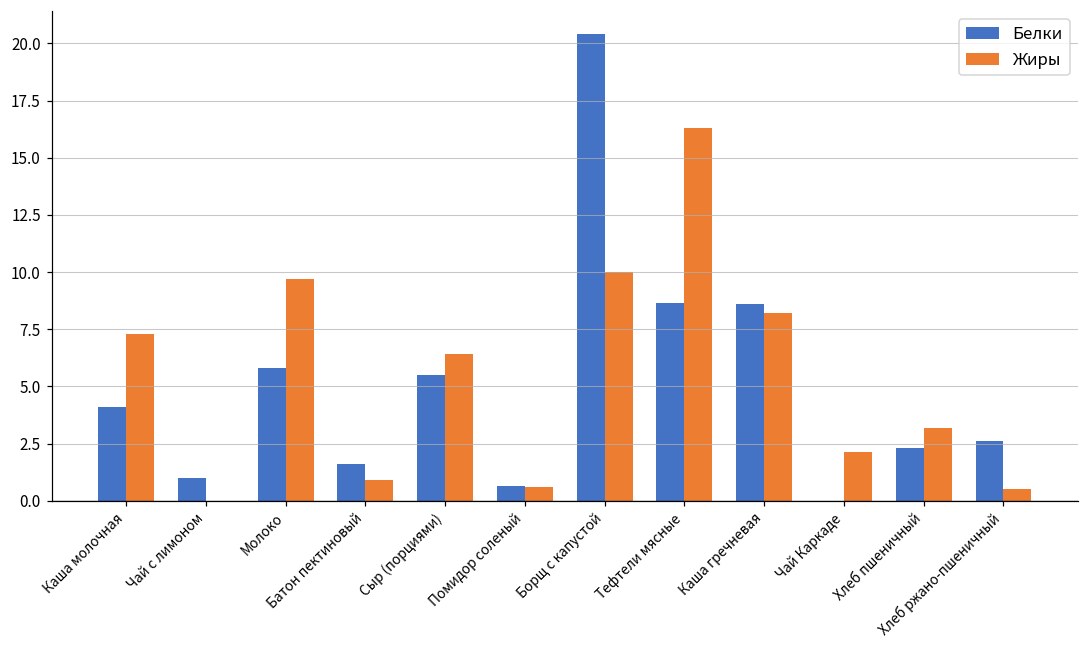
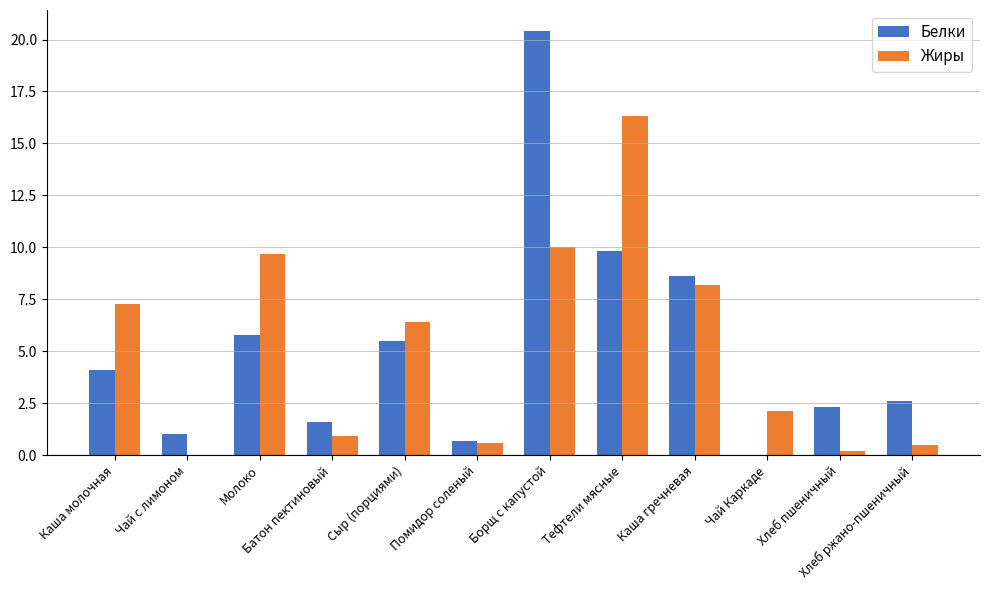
  {
    "Белки": {
      "Каша молочная": 4.1,
      "Чай с лимоном": 1.0,
      "Молоко": 5.8,
      "Батон пектиновый": 1.6,
      "Сыр (порциями)": 5.5,
      "Помидор соленый": 0.7,
      "Борщ с капустой": 20.4,
-     "Тефтели мясные": 8.7,
+     "Тефтели мясные": 9.8,
      "Каша гречневая": 8.6,
      "Чай Каркаде": 0.0,
      "Хлеб пшеничный": 2.3,
      "Хлеб ржано-пшеничный": 2.6
    },
    "Жиры": {
      "Каша молочная": 7.3,
      "Чай с лимоном": 0.0,
      "Молоко": 9.7,
      "Батон пектиновый": 0.9,
      "Сыр (порциями)": 6.4,
      "Помидор соленый": 0.6,
      "Борщ с капустой": 10.0,
      "Тефтели мясные": 16.3,
      "Каша гречневая": 8.2,
      "Чай Каркаде": 2.1,
-     "Хлеб пшеничный": 3.2,
+     "Хлеб пшеничный": 0.2,
      "Хлеб ржано-пшеничный": 0.5
    }
  }
